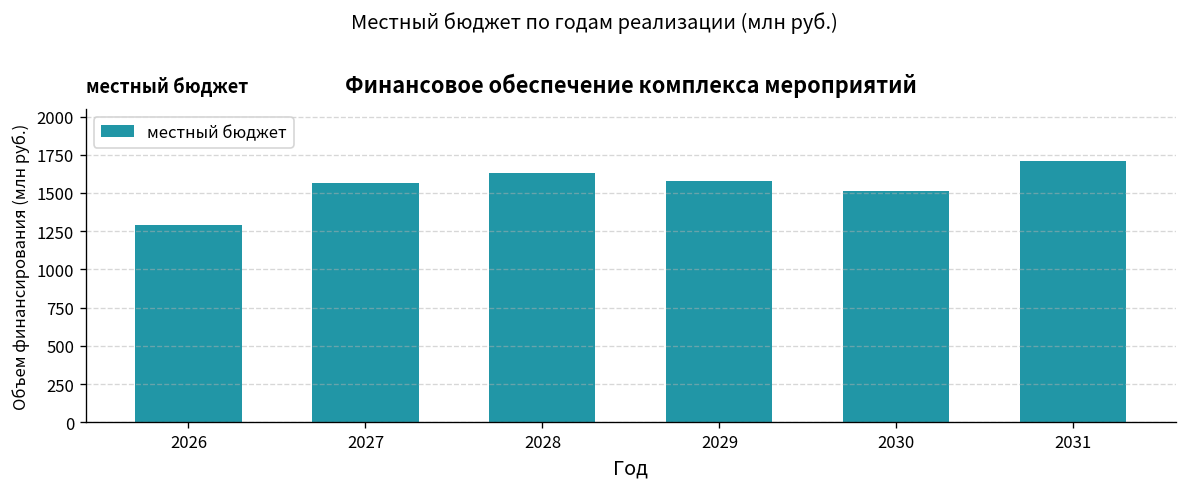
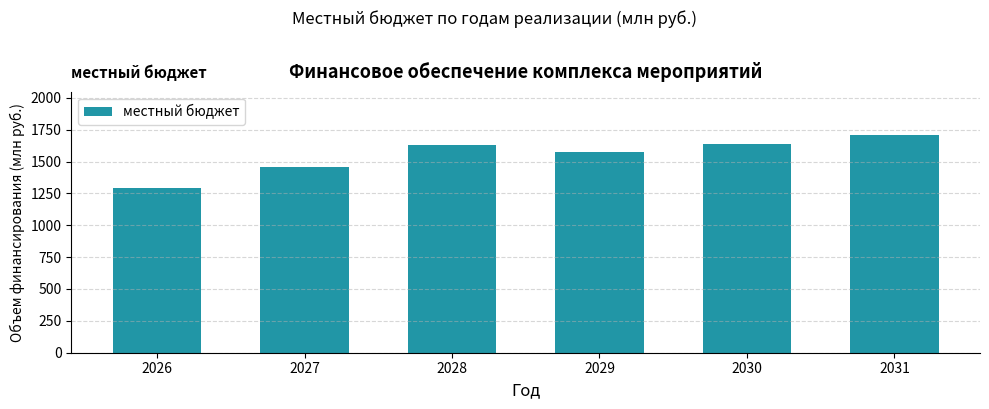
  {
    "2026": 1290,
-   "2027": 1560,
+   "2027": 1460,
    "2028": 1630,
    "2029": 1580,
-   "2030": 1510,
+   "2030": 1640,
    "2031": 1710
  }
